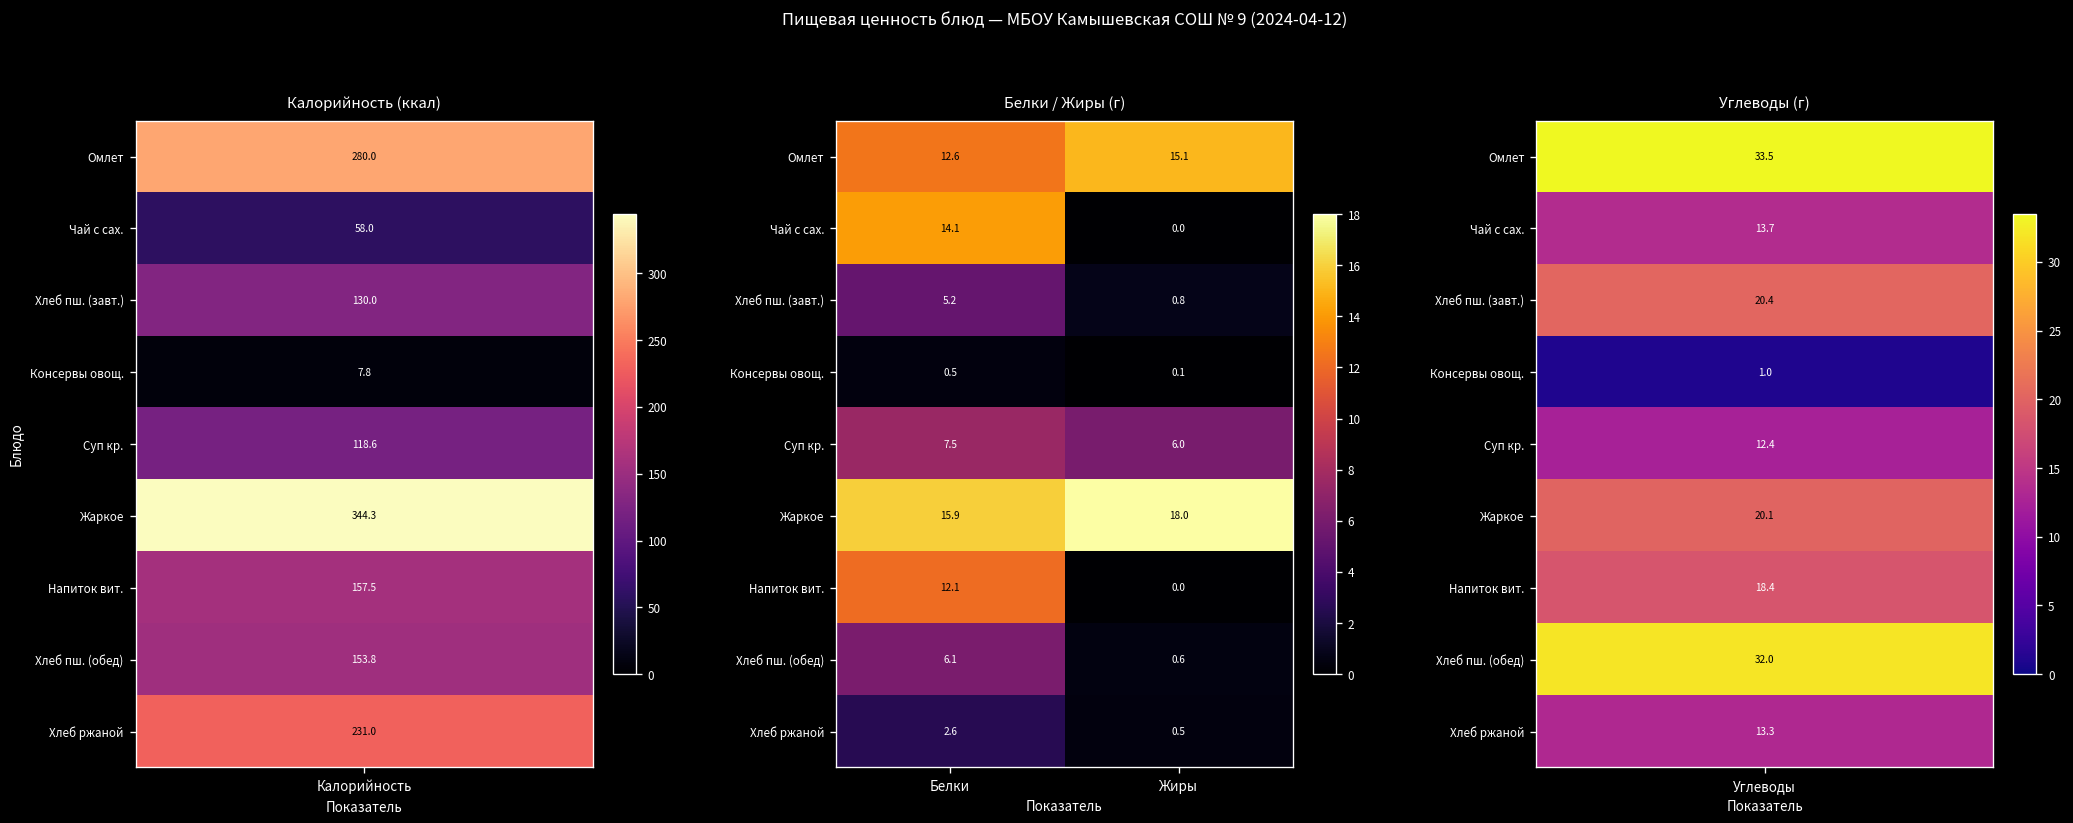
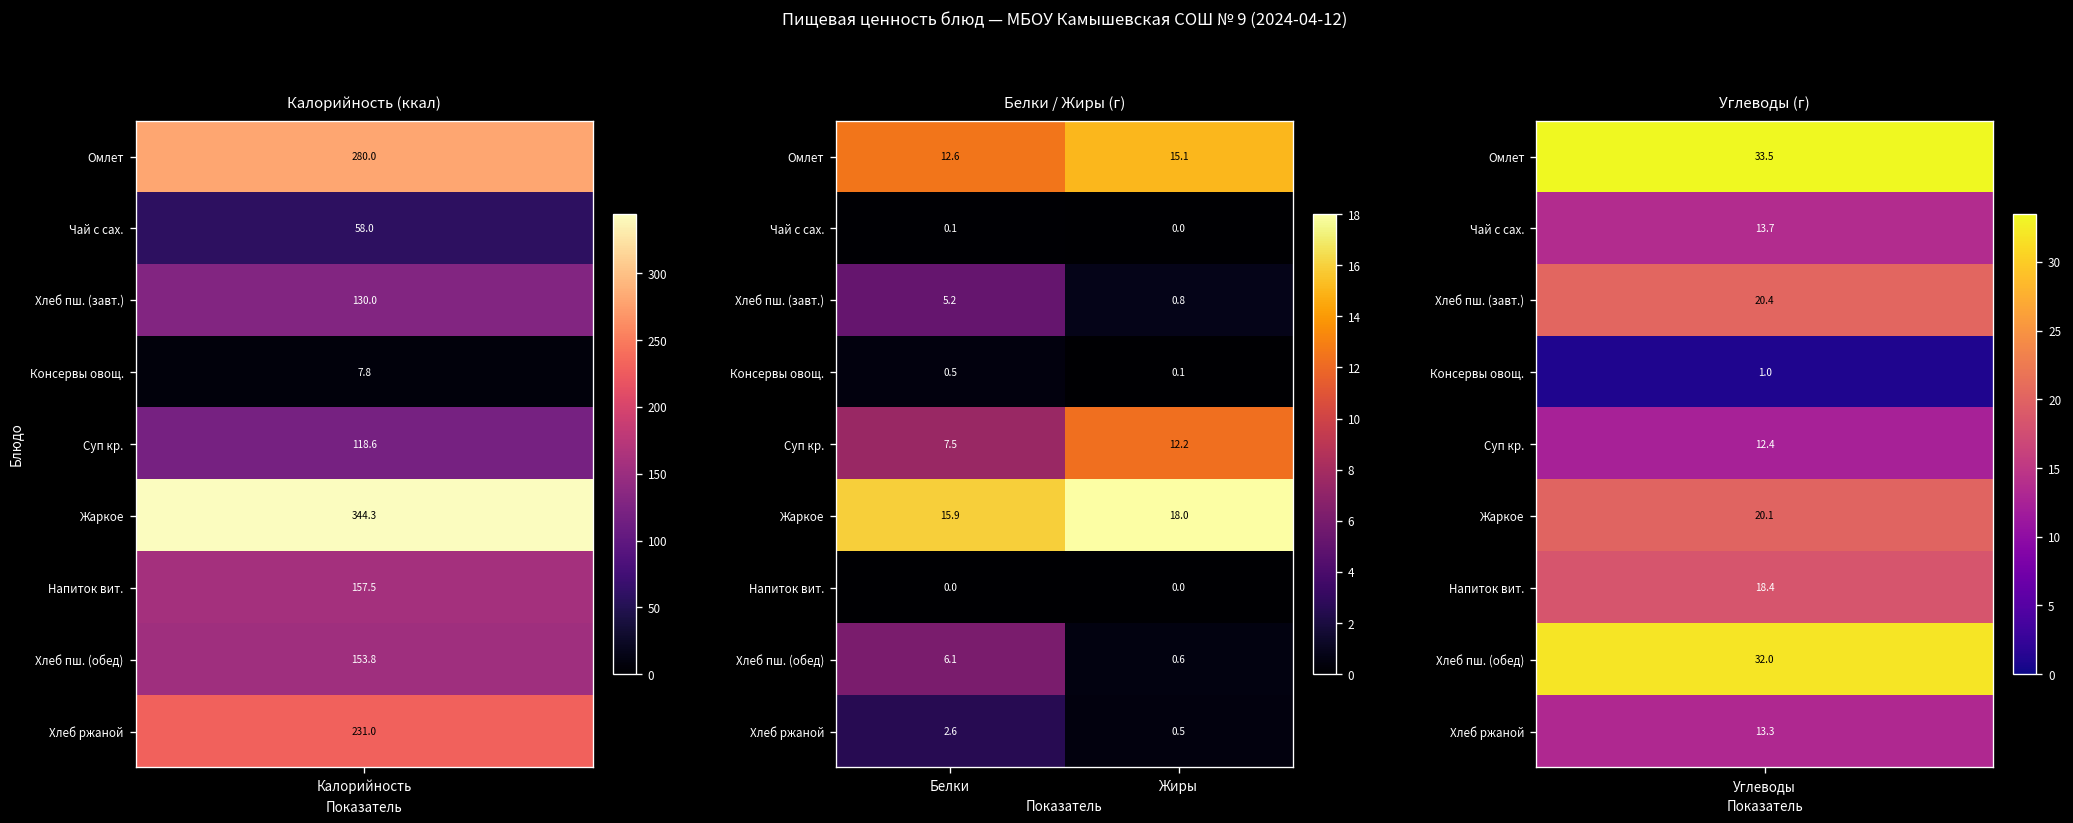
  {
    "Калорийность (ккал)": {
      "Омлет": {
        "Калорийность": 280.0
      },
      "Чай с сах.": {
        "Калорийность": 58.0
      },
      "Хлеб пш. (завт.)": {
        "Калорийность": 130.0
      },
      "Консервы овощ.": {
        "Калорийность": 7.8
      },
      "Суп кр.": {
        "Калорийность": 118.6
      },
      "Жаркое": {
        "Калорийность": 344.3
      },
      "Напиток вит.": {
        "Калорийность": 157.5
      },
      "Хлеб пш. (обед)": {
        "Калорийность": 153.8
      },
      "Хлеб ржаной": {
        "Калорийность": 231.0
      }
    },
    "Белки / Жиры (г)": {
      "Омлет": {
        "Белки": 12.6,
        "Жиры": 15.1
      },
      "Чай с сах.": {
-       "Белки": 14.1,
+       "Белки": 0.1,
        "Жиры": 0.0
      },
      "Хлеб пш. (завт.)": {
        "Белки": 5.2,
        "Жиры": 0.8
      },
      "Консервы овощ.": {
        "Белки": 0.5,
        "Жиры": 0.1
      },
      "Суп кр.": {
        "Белки": 7.5,
-       "Жиры": 6.0
+       "Жиры": 12.2
      },
      "Жаркое": {
        "Белки": 15.9,
        "Жиры": 18.0
      },
      "Напиток вит.": {
-       "Белки": 12.1,
+       "Белки": 0.0,
        "Жиры": 0.0
      },
      "Хлеб пш. (обед)": {
        "Белки": 6.1,
        "Жиры": 0.6
      },
      "Хлеб ржаной": {
        "Белки": 2.6,
        "Жиры": 0.5
      }
    },
    "Углеводы (г)": {
      "Омлет": {
        "Углеводы": 33.5
      },
      "Чай с сах.": {
        "Углеводы": 13.7
      },
      "Хлеб пш. (завт.)": {
        "Углеводы": 20.4
      },
      "Консервы овощ.": {
        "Углеводы": 1.0
      },
      "Суп кр.": {
        "Углеводы": 12.4
      },
      "Жаркое": {
        "Углеводы": 20.1
      },
      "Напиток вит.": {
        "Углеводы": 18.4
      },
      "Хлеб пш. (обед)": {
        "Углеводы": 32.0
      },
      "Хлеб ржаной": {
        "Углеводы": 13.3
      }
    }
  }
